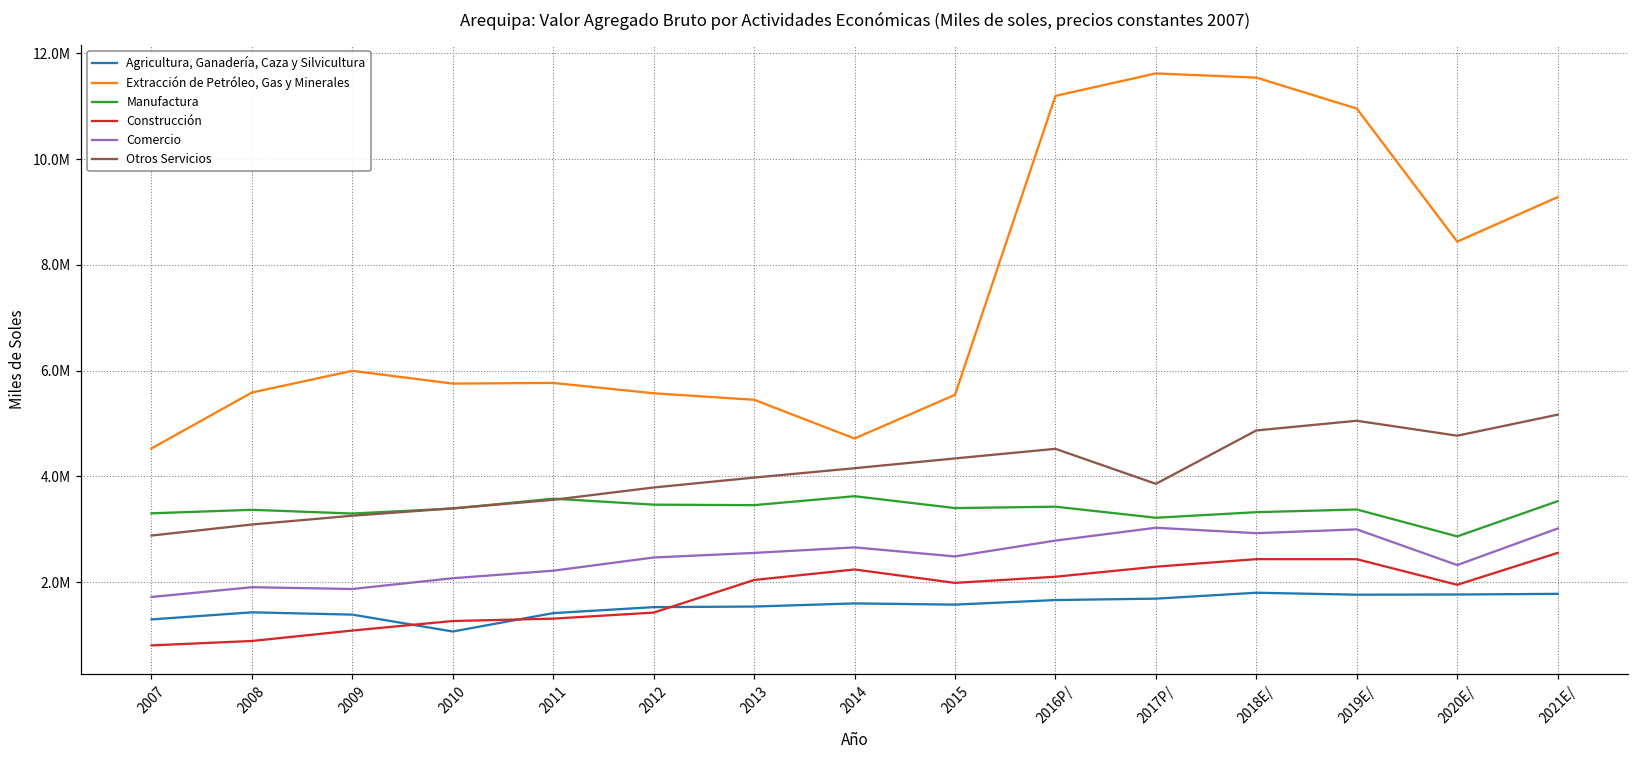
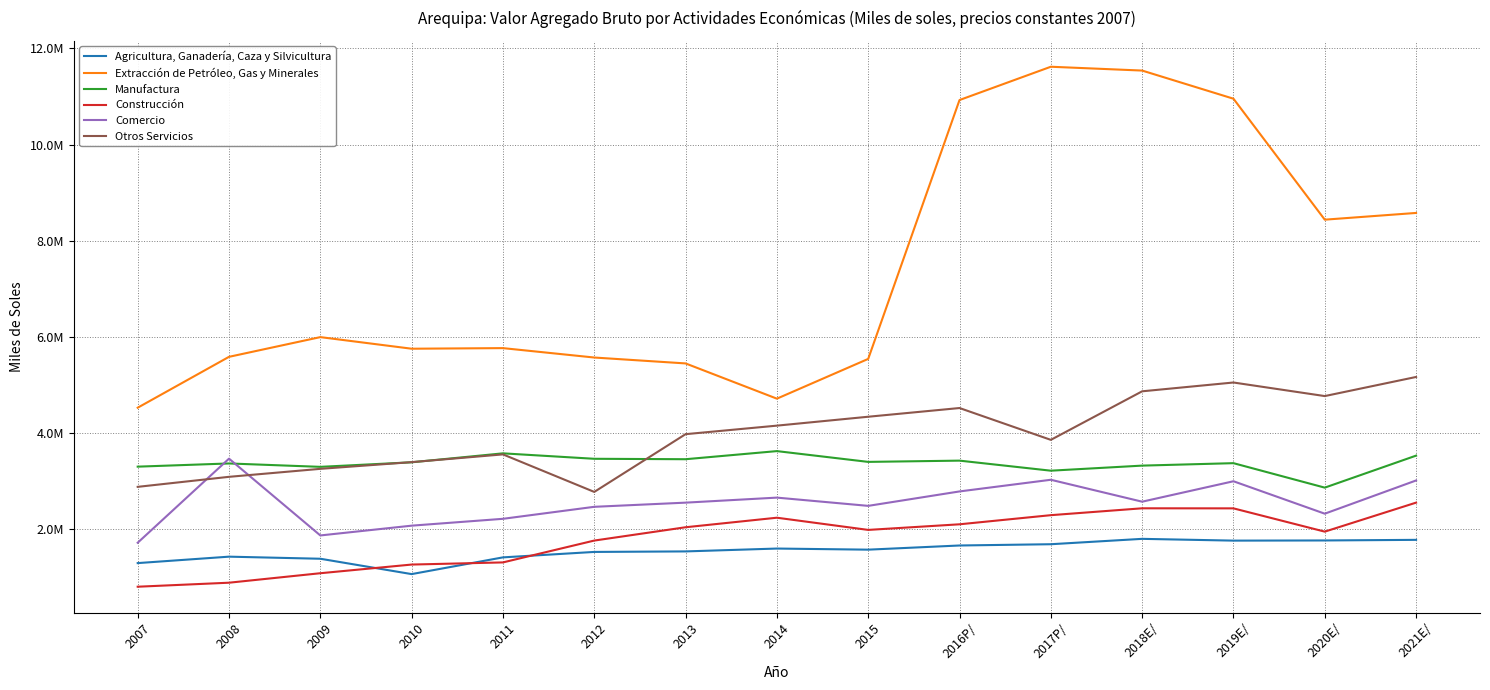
  {
    "Agricultura, Ganadería, Caza y Silvicultura": {
      "2007": 1300000,
      "2008": 1400000,
      "2009": 1400000,
      "2010": 1100000,
      "2011": 1400000,
      "2012": 1500000,
      "2013": 1500000,
      "2014": 1600000,
      "2015": 1600000,
      "2016P/": 1700000,
      "2017P/": 1700000,
      "2018E/": 1800000,
      "2019E/": 1800000,
      "2020E/": 1800000,
      "2021E/": 1800000
    },
    "Extracción de Petróleo, Gas y Minerales": {
      "2007": 4500000,
      "2008": 5600000,
      "2009": 6000000,
      "2010": 5800000,
      "2011": 5800000,
      "2012": 5600000,
      "2013": 5400000,
      "2014": 4700000,
      "2015": 5500000,
-     "2016P/": 11200000,
+     "2016P/": 10900000,
      "2017P/": 11600000,
      "2018E/": 11500000,
      "2019E/": 11000000,
      "2020E/": 8400000,
-     "2021E/": 9300000
+     "2021E/": 8600000
    },
    "Manufactura": {
      "2007": 3300000,
      "2008": 3400000,
      "2012": 3500000,
      "2013": 3500000,
      "2014": 3600000,
      "2015": 3400000,
      "2016P/": 3400000,
      "2017P/": 3200000,
      "2018E/": 3300000,
      "2019E/": 3400000,
      "2020E/": 2900000,
      "2021E/": 3500000
    },
    "Construcción": {
      "2007": 800000,
      "2008": 900000,
      "2009": 1100000,
      "2010": 1300000,
      "2011": 1300000,
-     "2012": 1400000,
+     "2012": 1800000,
      "2013": 2000000,
      "2014": 2200000,
      "2015": 2000000,
      "2016P/": 2100000,
      "2017P/": 2300000,
      "2018E/": 2400000,
      "2019E/": 2400000,
      "2020E/": 2000000,
      "2021E/": 2600000
    },
    "Comercio": {
      "2007": 1700000,
-     "2008": 1900000,
+     "2008": 3500000,
      "2009": 1900000,
      "2010": 2100000,
      "2011": 2200000,
      "2012": 2500000,
      "2013": 2600000,
      "2014": 2700000,
      "2015": 2500000,
      "2016P/": 2800000,
      "2017P/": 3000000,
-     "2018E/": 2900000,
+     "2018E/": 2600000,
      "2019E/": 3000000,
      "2020E/": 2300000,
      "2021E/": 3000000
    },
    "Otros Servicios": {
      "2007": 2900000,
      "2008": 3100000,
-     "2012": 3800000,
+     "2012": 2800000,
      "2013": 4000000,
      "2014": 4200000,
      "2015": 4300000,
      "2016P/": 4500000,
      "2017P/": 3900000,
      "2018E/": 4900000,
      "2019E/": 5100000,
      "2020E/": 4800000,
      "2021E/": 5200000
    }
  }
